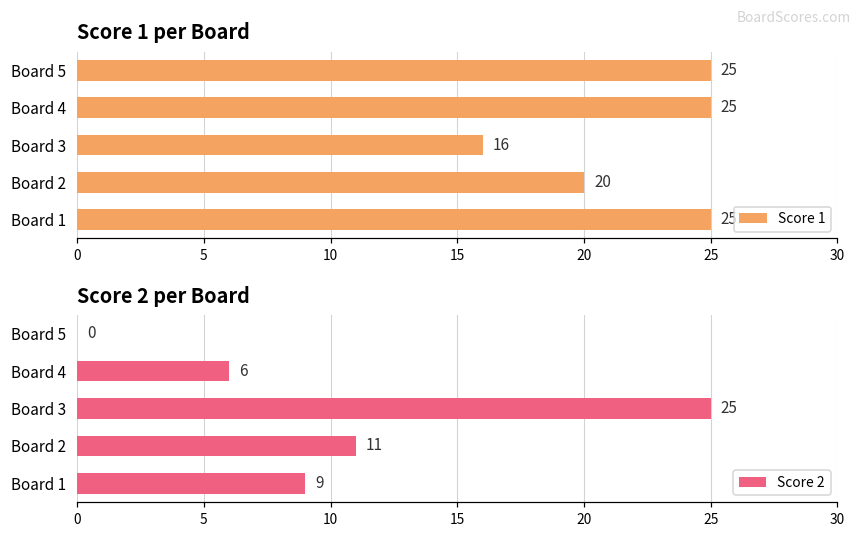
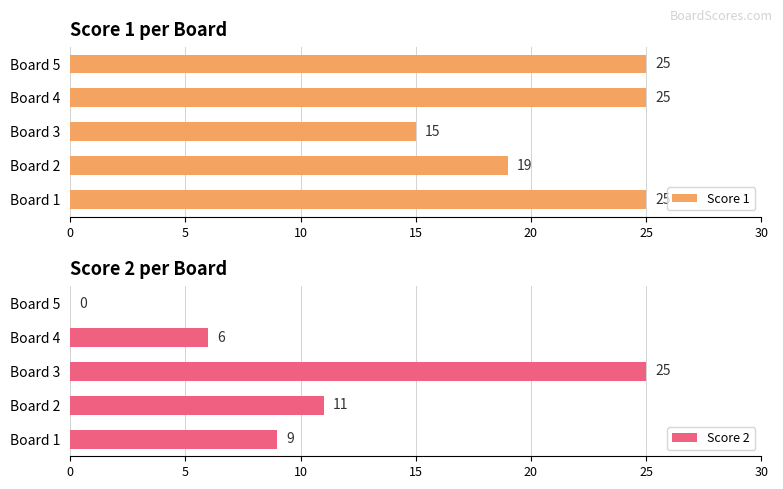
  {
    "Score 1 per Board": {
      "Board 5": 25,
      "Board 4": 25,
-     "Board 3": 16,
-     "Board 2": 20
+     "Board 3": 15,
+     "Board 2": 19
    },
    "Score 2 per Board": {
      "Board 5": 0,
      "Board 4": 6,
      "Board 3": 25,
      "Board 2": 11,
      "Board 1": 9
    }
  }
